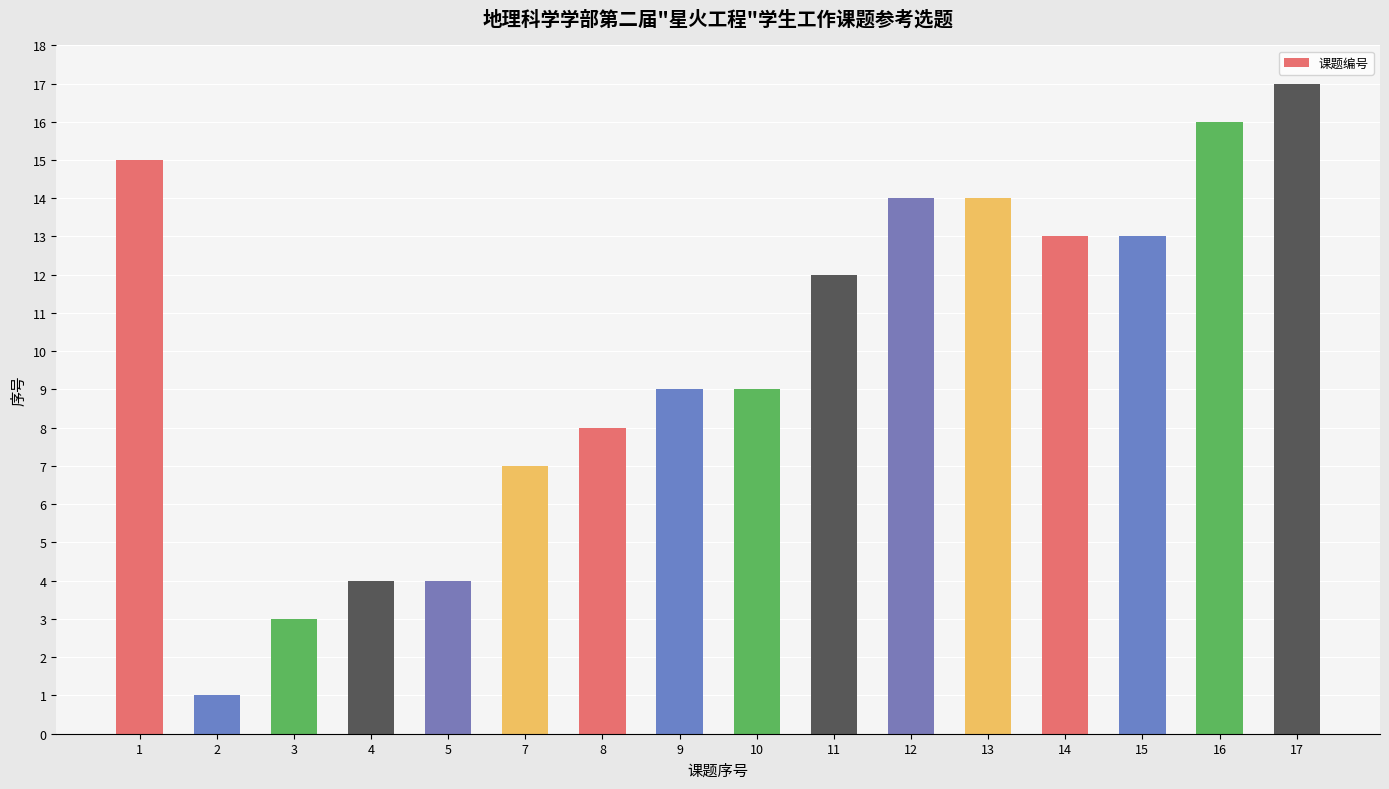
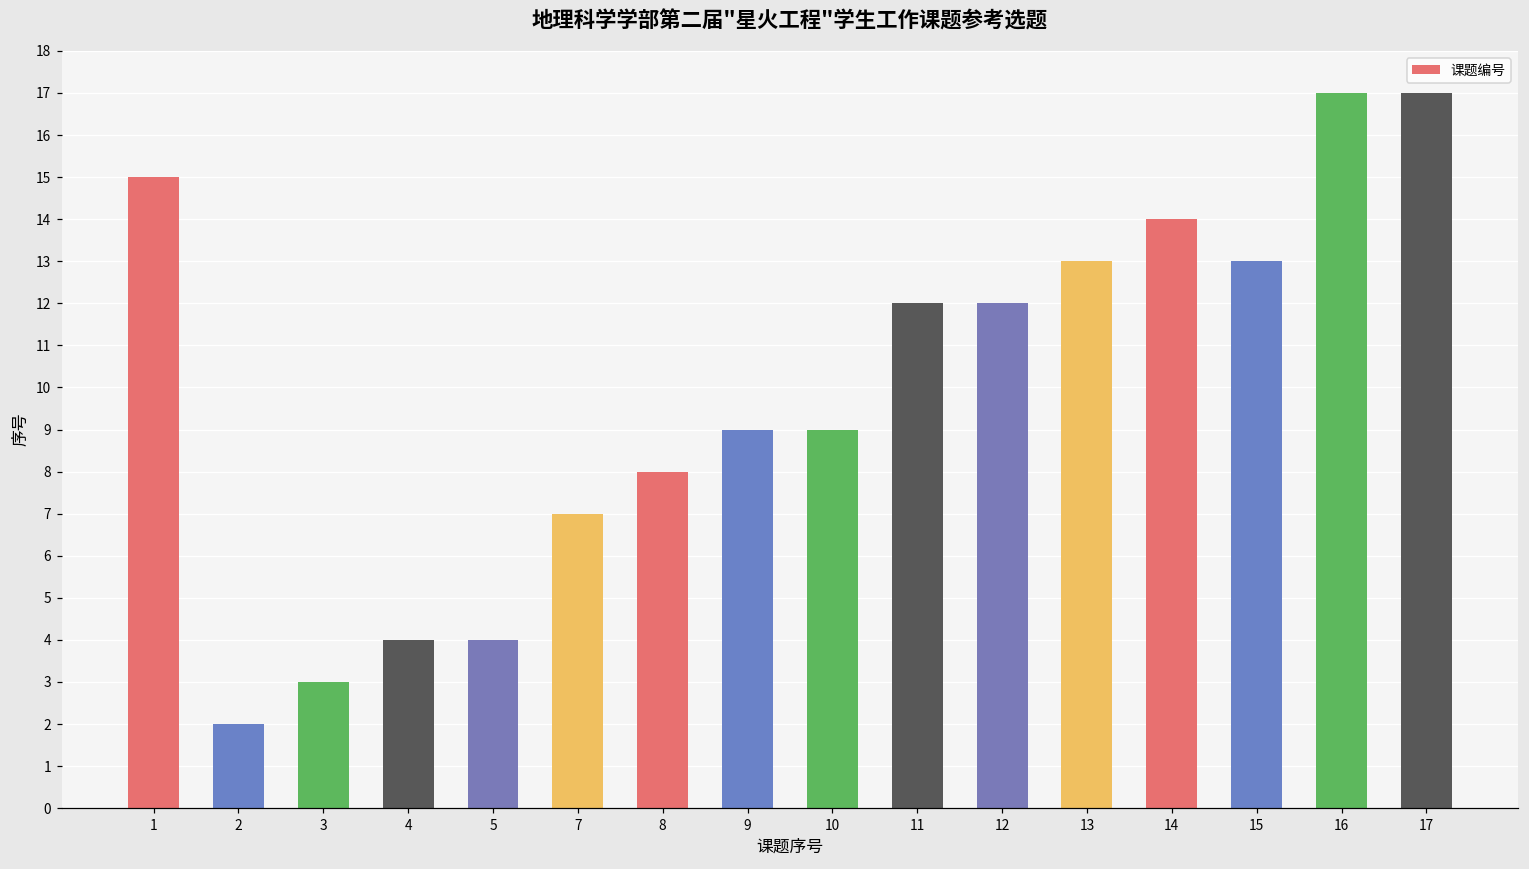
  {
    "1": 15,
-   "2": 1,
+   "2": 2,
    "3": 3,
    "4": 4,
    "5": 4,
    "7": 7,
    "8": 8,
    "9": 9,
    "10": 9,
    "11": 12,
-   "12": 14,
-   "13": 14,
-   "14": 13,
+   "12": 12,
+   "13": 13,
+   "14": 14,
    "15": 13,
-   "16": 16,
+   "16": 17,
    "17": 17
  }
